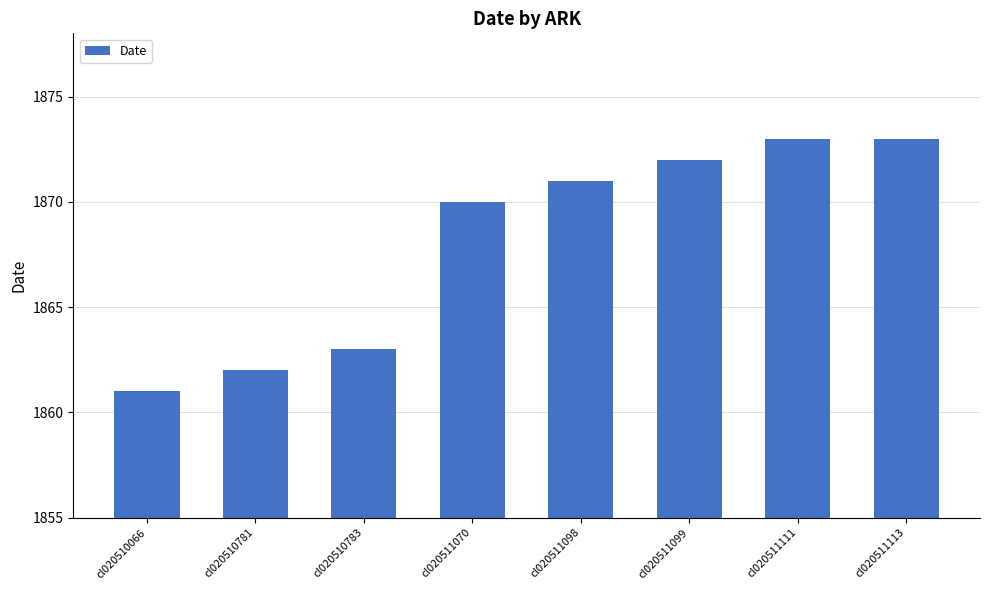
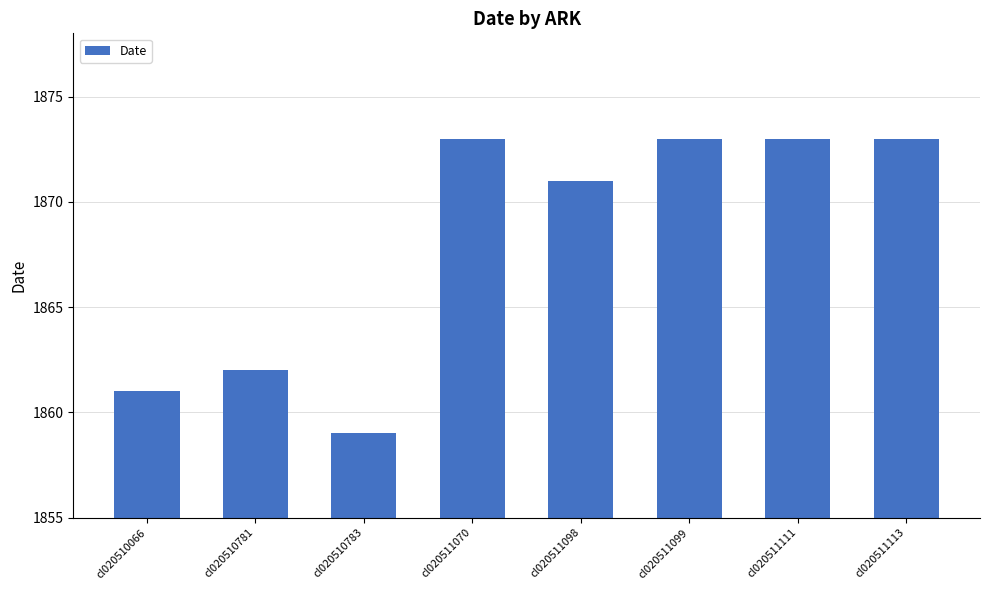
  {
    "cl020510066": 1861,
    "cl020510781": 1862,
-   "cl020510783": 1863,
-   "cl020511070": 1870,
+   "cl020510783": 1859,
+   "cl020511070": 1873,
    "cl020511098": 1871,
-   "cl020511099": 1872,
+   "cl020511099": 1873,
    "cl020511111": 1873,
    "cl020511113": 1873
  }
